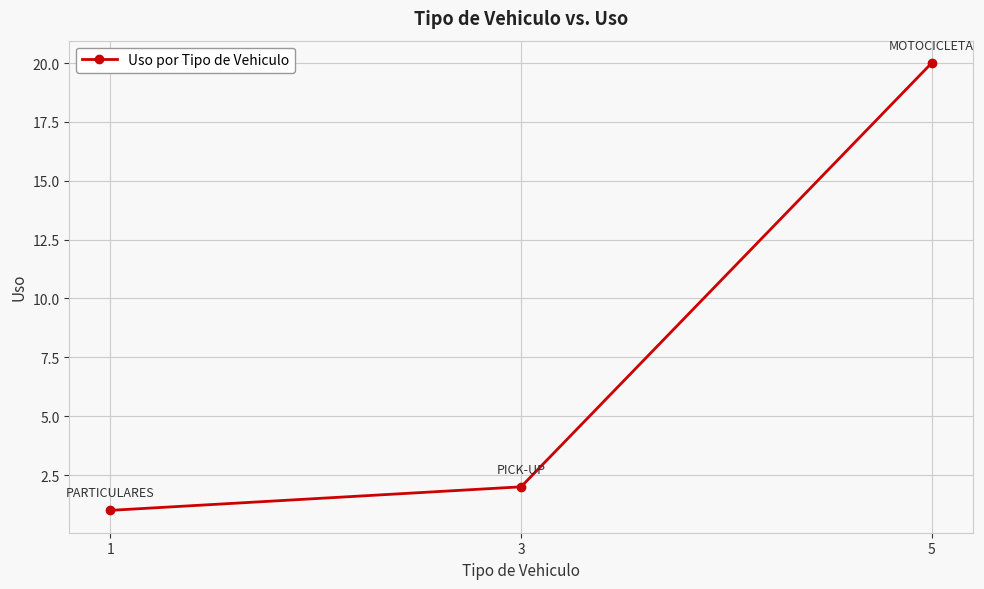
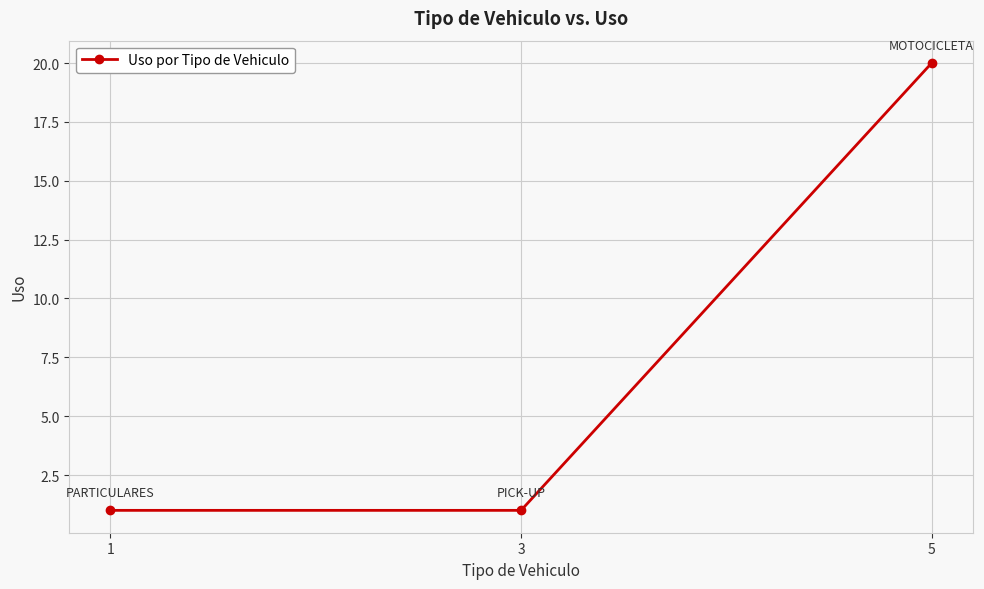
  {
    "1": 1,
-   "3": 2,
+   "3": 1,
    "5": 20
  }
